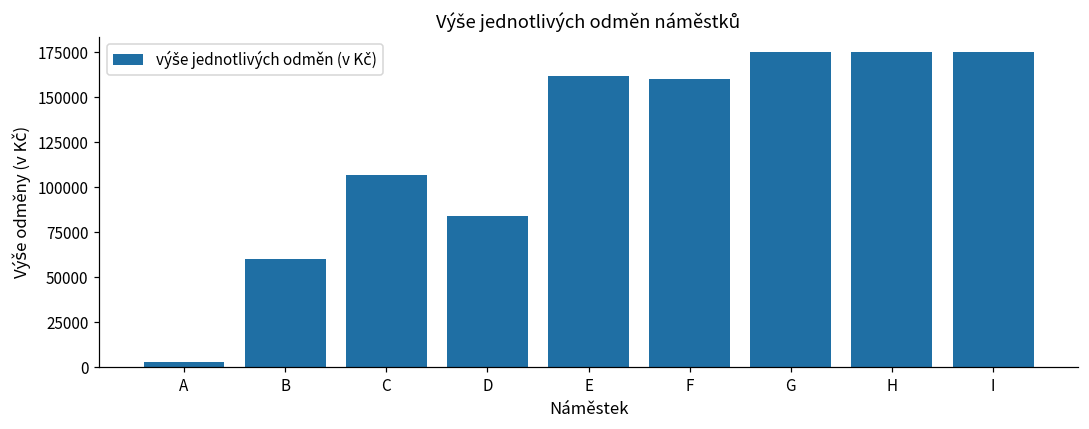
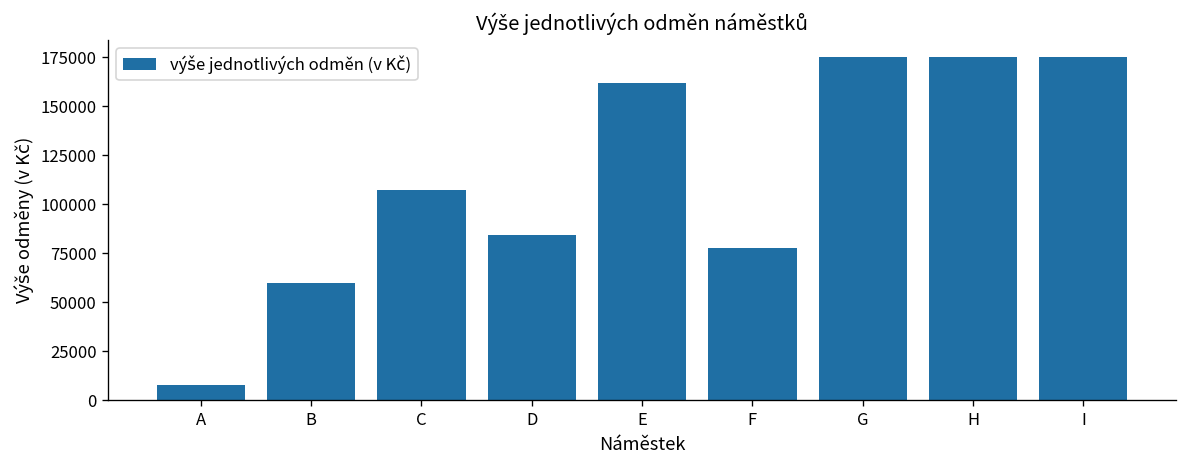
  {
-   "A": 3000,
+   "A": 8000,
    "B": 60000,
    "C": 107000,
    "D": 84000,
    "E": 162000,
-   "F": 160000,
+   "F": 78000,
    "G": 175000,
    "H": 175000,
    "I": 175000
  }
